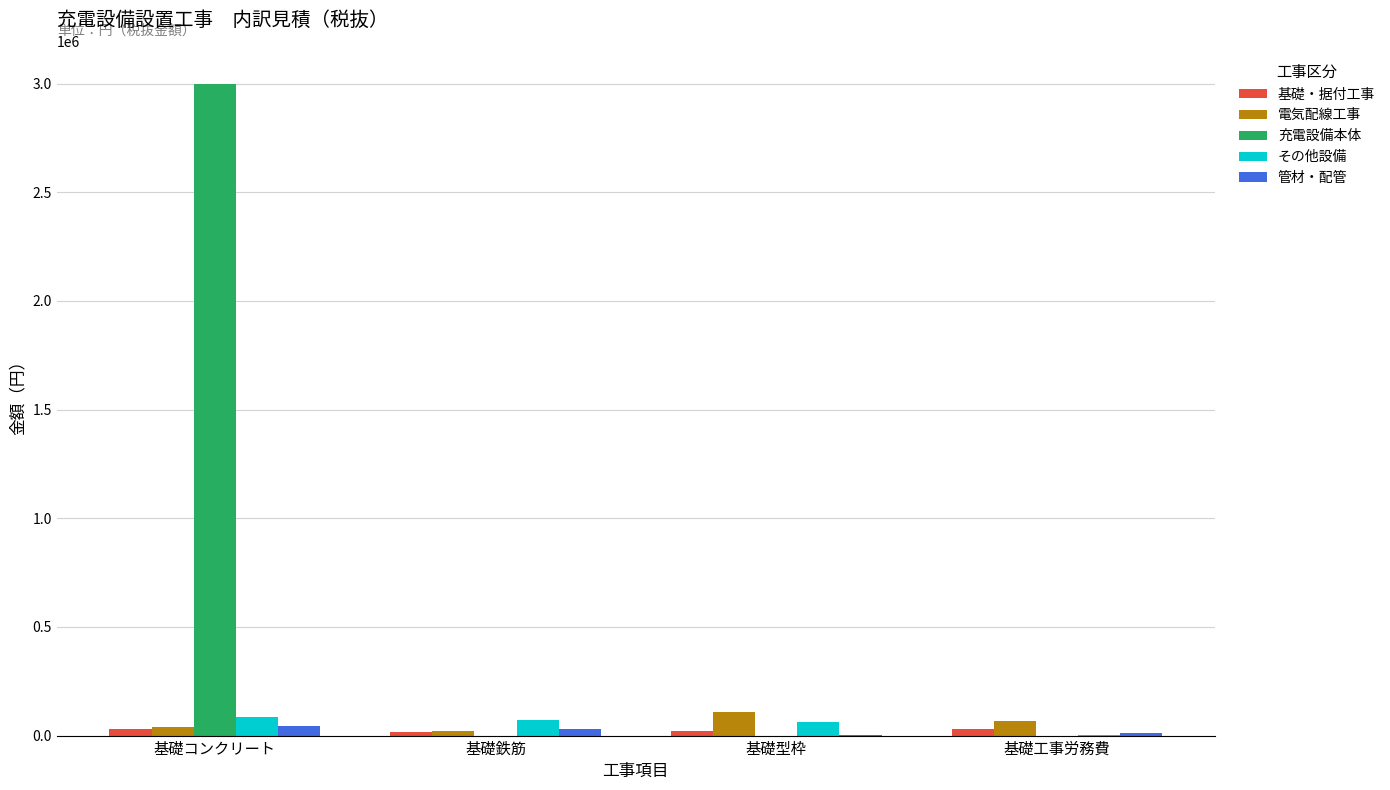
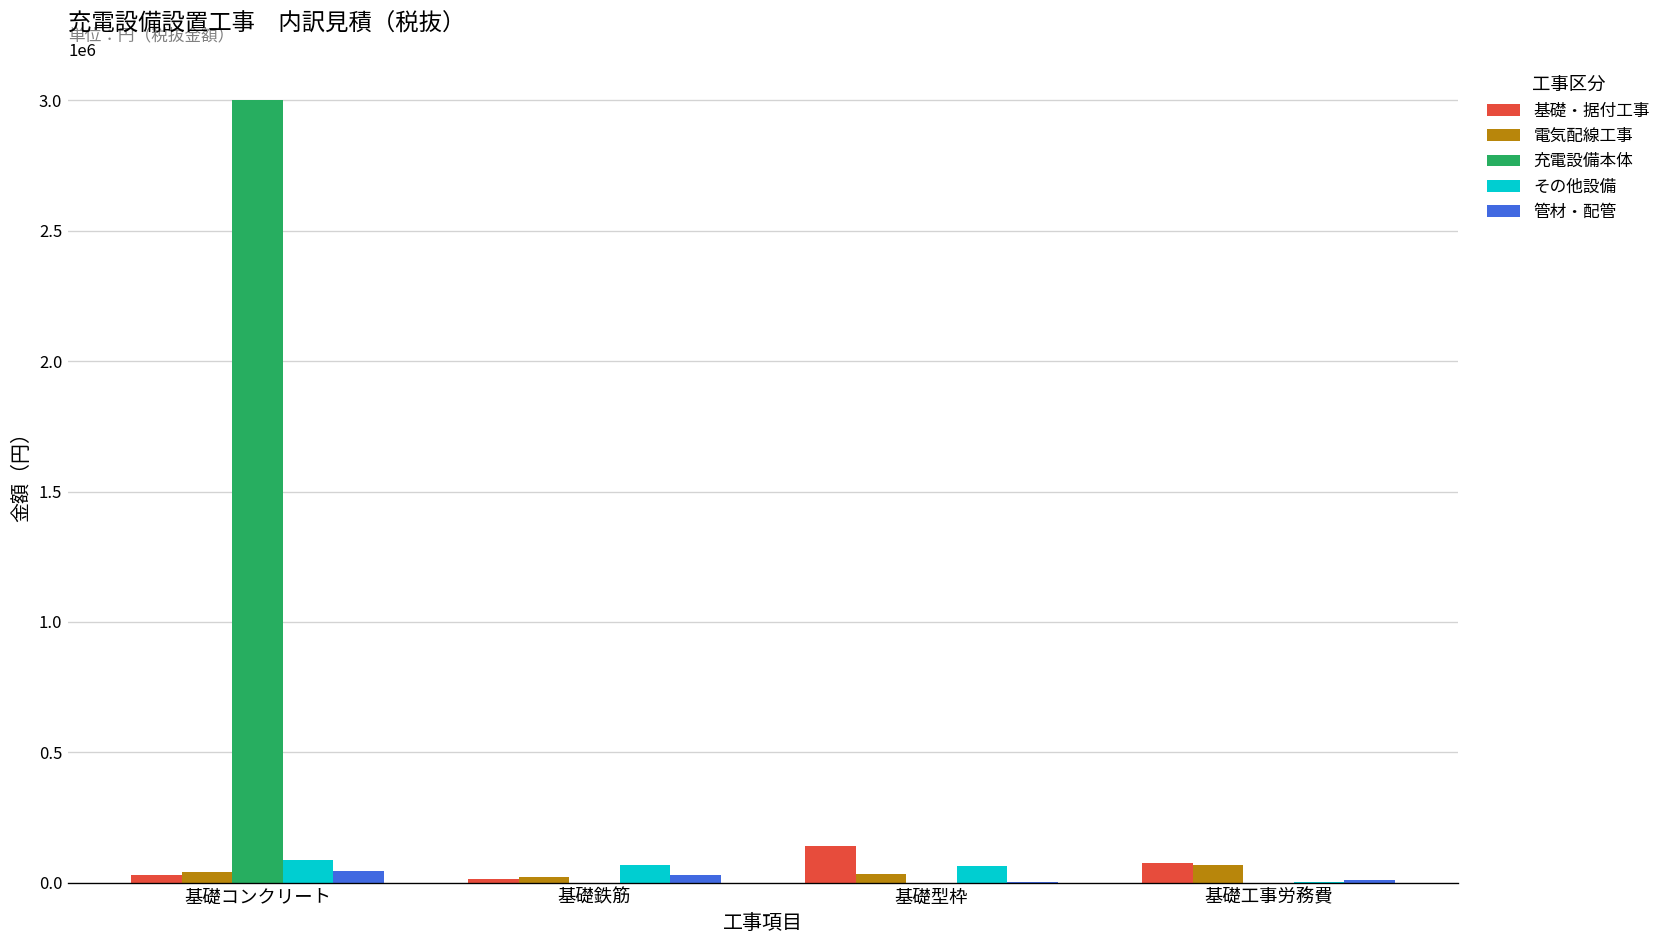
  {
    "基礎・据付工事": {
      "基礎コンクリート": 30000,
      "基礎鉄筋": 20000,
-     "基礎型枠": 20000,
-     "基礎工事労務費": 30000
+     "基礎型枠": 140000,
+     "基礎工事労務費": 80000
    },
    "電気配線工事": {
      "基礎コンクリート": 40000,
      "基礎鉄筋": 20000,
-     "基礎型枠": 110000,
+     "基礎型枠": 40000,
      "基礎工事労務費": 70000
    },
    "充電設備本体": {
      "基礎コンクリート": 3000000,
      "基礎鉄筋": 0,
      "基礎型枠": 0,
      "基礎工事労務費": 0
    },
    "その他設備": {
      "基礎コンクリート": 90000,
      "基礎鉄筋": 70000,
      "基礎型枠": 60000
    },
    "管材・配管": {
      "基礎コンクリート": 50000,
      "基礎鉄筋": 30000
    }
  }
